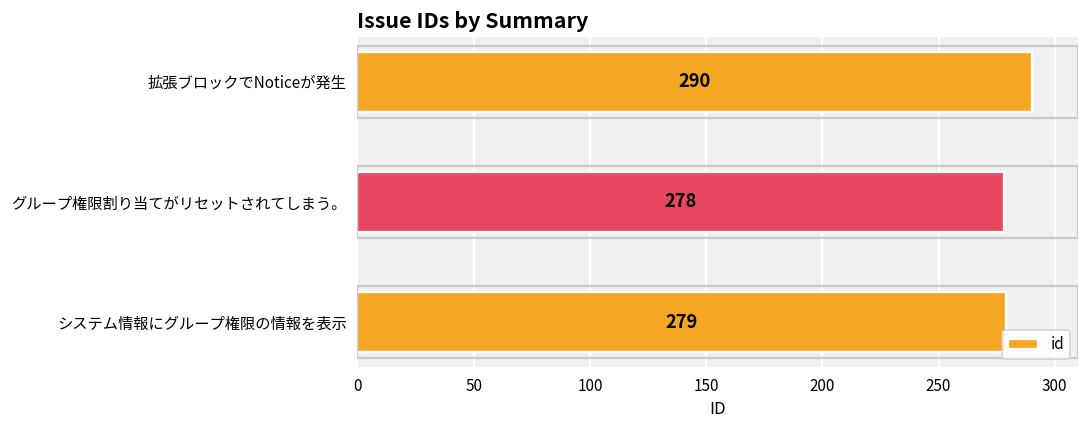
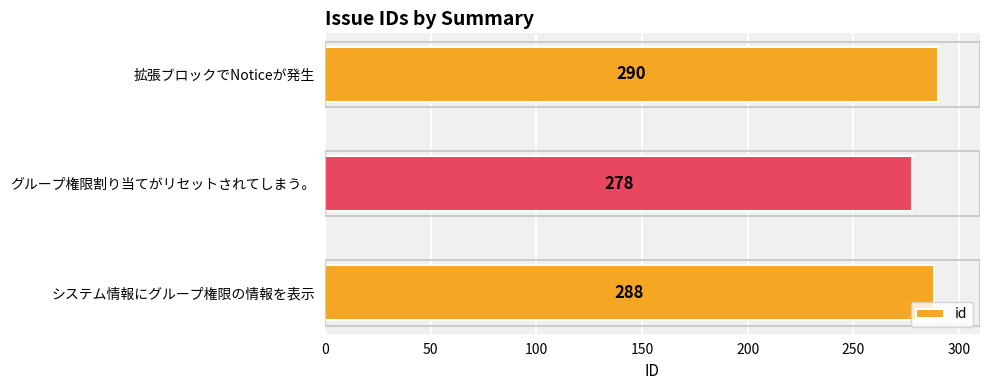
  {
    "拡張ブロックでNoticeが発生": 290,
    "グループ権限割り当てがリセットされてしまう。": 278,
-   "システム情報にグループ権限の情報を表示": 279
+   "システム情報にグループ権限の情報を表示": 288
  }
